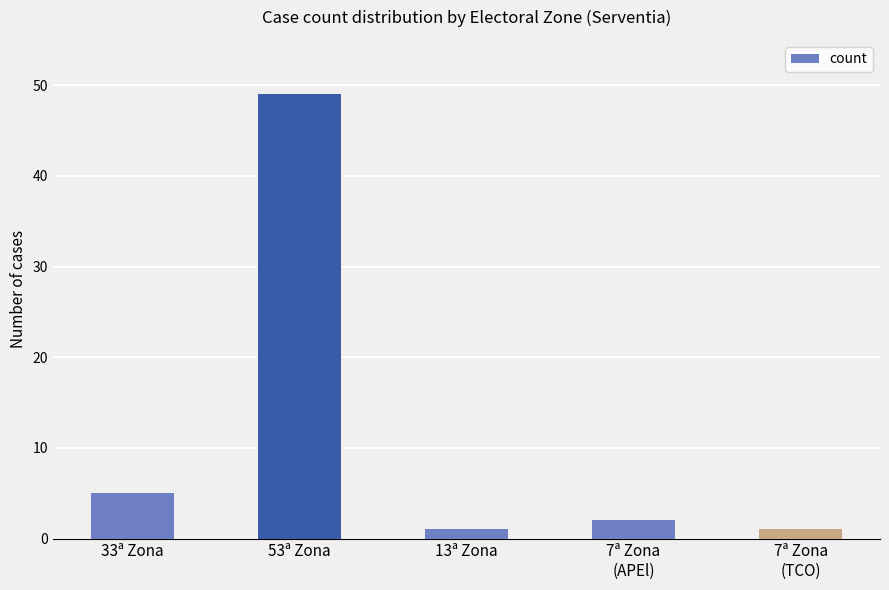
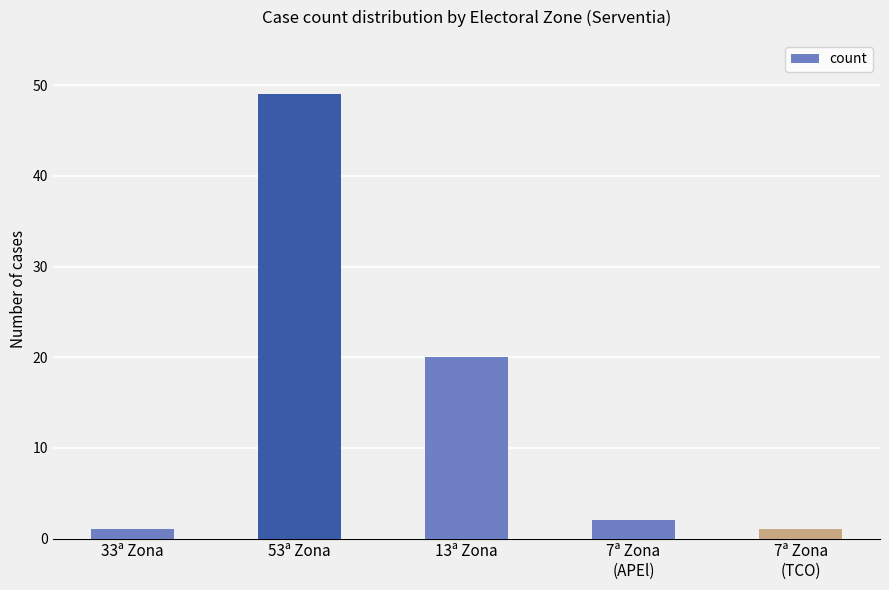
  {
-   "33ª Zona": 5,
+   "33ª Zona": 1,
    "53ª Zona": 49,
-   "13ª Zona": 1,
+   "13ª Zona": 20,
    "7ª Zona (APEl)": 2,
    "7ª Zona (TCO)": 1
  }
